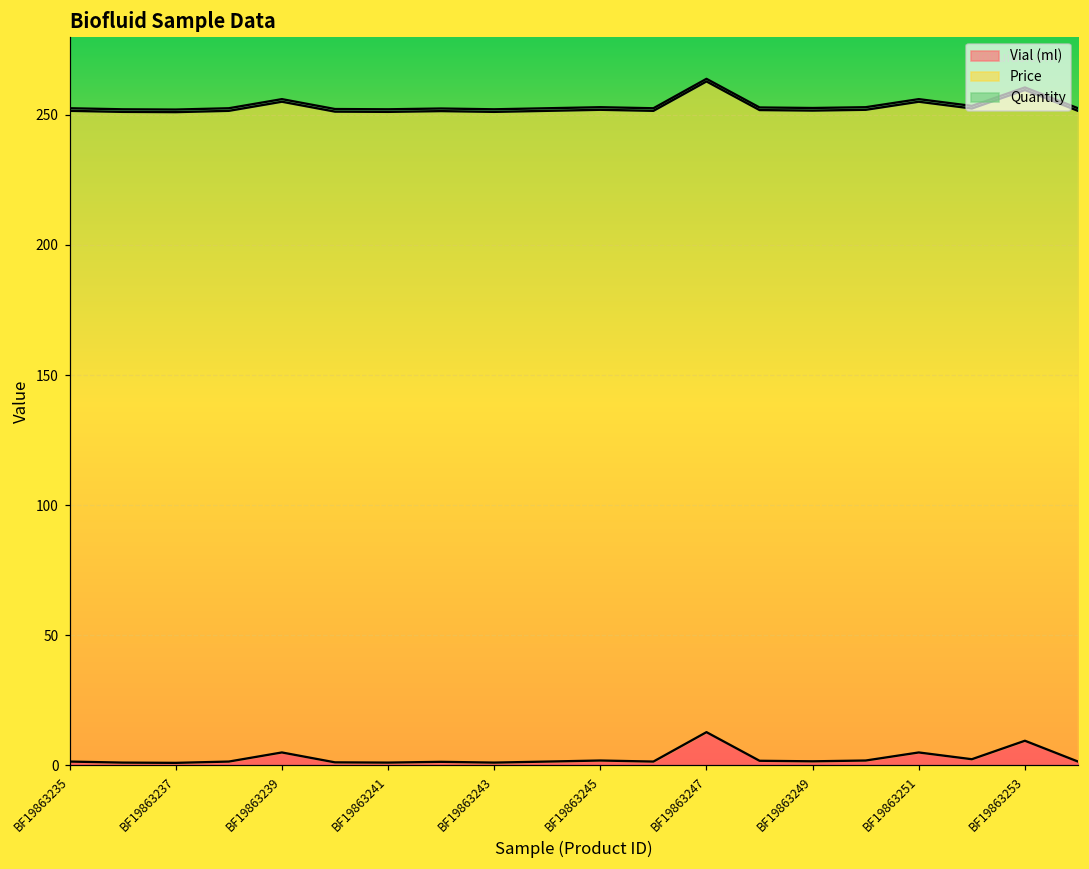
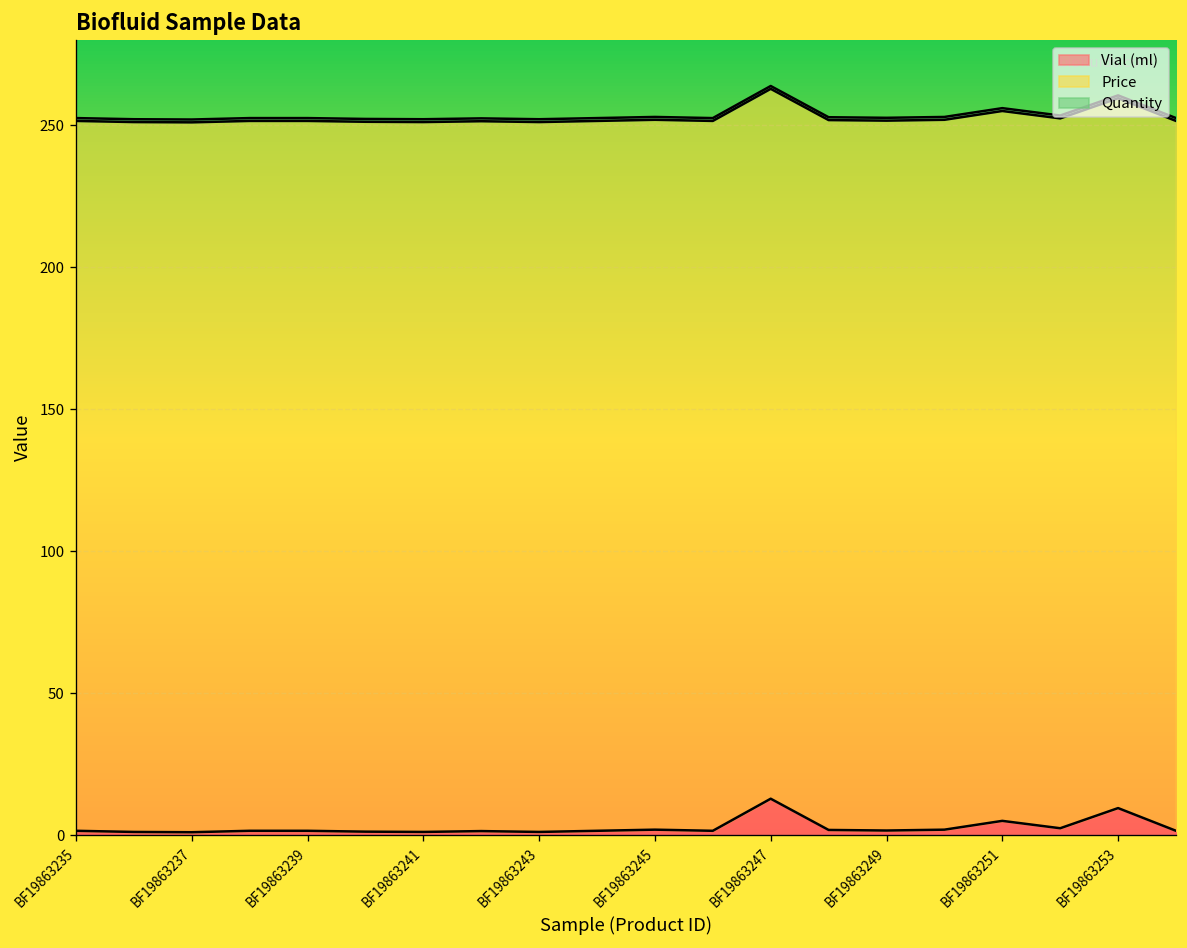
  {
    "Vial (ml)": {
      "BF19863235": 2,
      "BF19863237": 1,
-     "BF19863239": 5,
+     "BF19863239": 2,
      "BF19863241": 1,
      "BF19863243": 1,
      "BF19863245": 2,
      "BF19863247": 13,
      "BF19863249": 2,
      "BF19863251": 5,
      "BF19863253": 10
    }
  }
